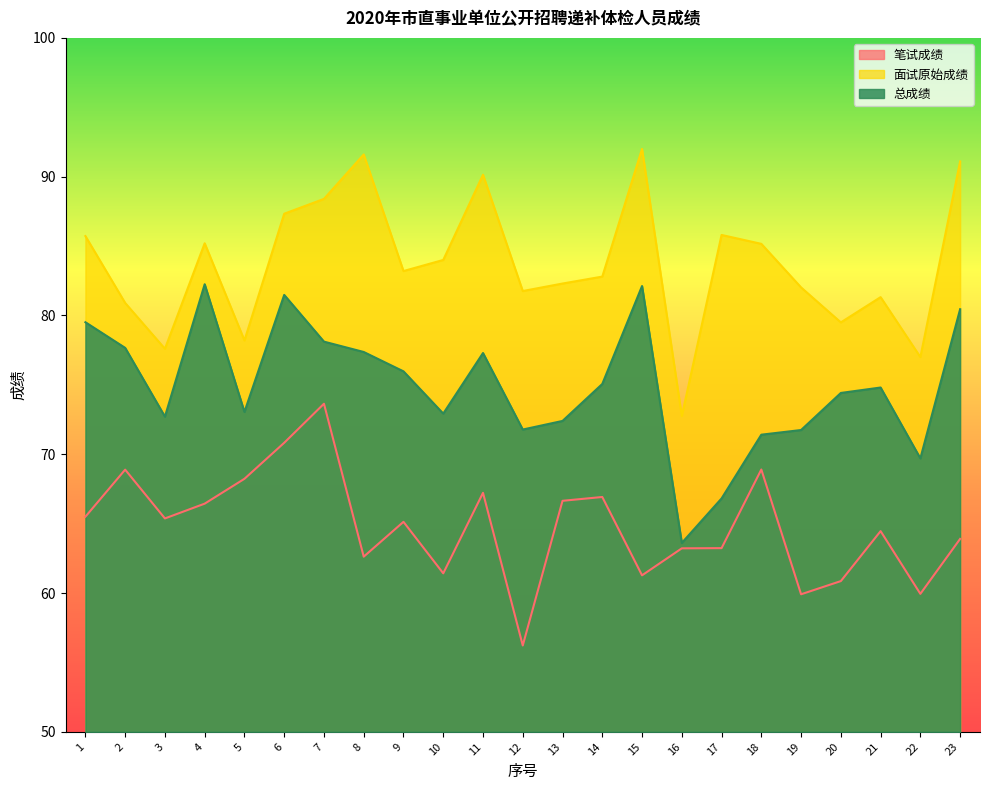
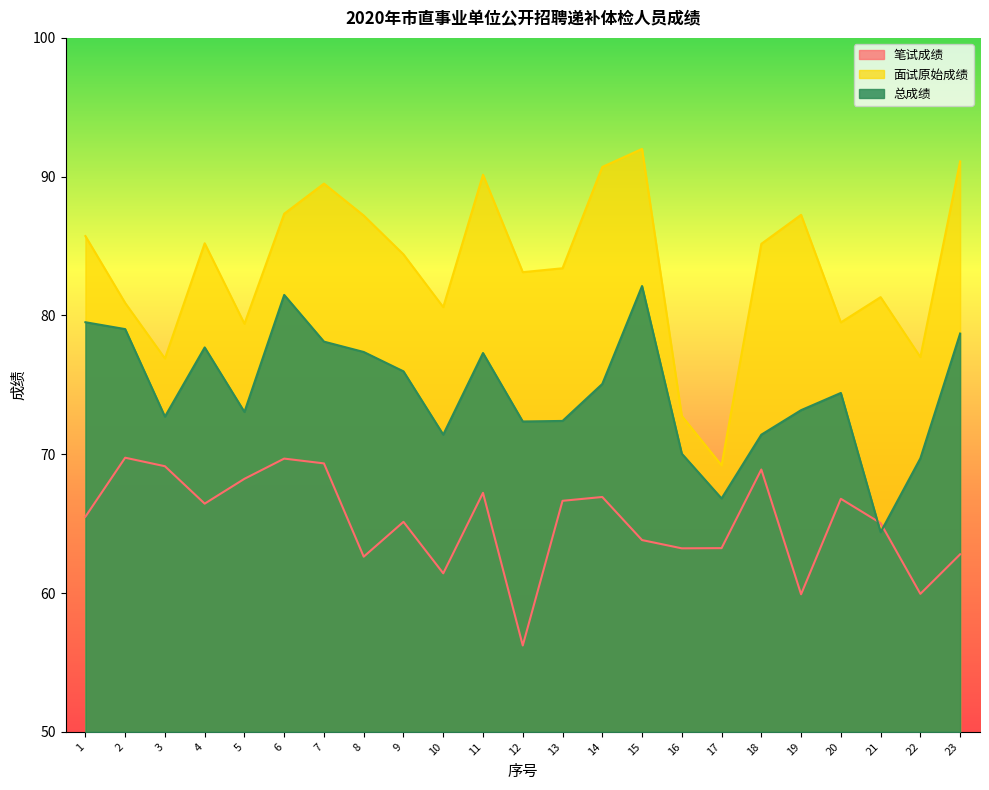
  {
    "笔试成绩": {
      "1": 65.5,
-     "2": 68.9,
-     "3": 65.4,
+     "2": 69.8,
+     "3": 69.1,
      "4": 66.4,
      "5": 68.2,
-     "6": 70.8,
-     "7": 73.6,
+     "6": 69.7,
+     "7": 69.3,
      "8": 62.6,
      "9": 65.1,
      "10": 61.4,
      "11": 67.2,
      "12": 56.2,
      "13": 66.6,
      "14": 66.9,
-     "15": 61.3,
+     "15": 63.8,
      "16": 63.2,
      "17": 63.2,
      "18": 68.9,
      "19": 59.9,
-     "20": 60.9,
-     "21": 64.5,
+     "20": 66.8,
+     "21": 65.0,
      "22": 59.9,
-     "23": 63.9
+     "23": 62.8
    },
    "面试原始成绩": {
      "1": 85.7,
      "2": 80.9,
-     "3": 77.6,
+     "3": 76.9,
      "4": 85.2,
-     "5": 78.2,
+     "5": 79.4,
      "6": 87.3,
-     "7": 88.4,
-     "8": 91.6,
-     "9": 83.2,
-     "10": 84.0,
+     "7": 89.5,
+     "8": 87.2,
+     "9": 84.4,
+     "10": 80.6,
      "11": 90.1,
-     "12": 81.8,
-     "13": 82.3,
-     "14": 82.8,
+     "12": 83.1,
+     "13": 83.4,
+     "14": 90.7,
      "15": 92.0,
      "16": 72.8,
-     "17": 85.8,
+     "17": 69.2,
      "18": 85.2,
-     "19": 82.0,
+     "19": 87.3,
      "20": 79.5,
      "21": 81.3,
      "22": 77.0,
      "23": 91.1
    },
    "总成绩": {
      "1": 79.5,
-     "2": 77.7,
+     "2": 79.0,
      "3": 72.7,
-     "4": 82.2,
+     "4": 77.7,
      "5": 73.0,
      "6": 81.5,
      "7": 78.1,
      "8": 77.4,
      "9": 76.0,
-     "10": 72.9,
+     "10": 71.4,
      "11": 77.3,
-     "12": 71.8,
+     "12": 72.4,
      "13": 72.4,
      "14": 75.1,
      "15": 82.1,
-     "16": 63.6,
+     "16": 70.0,
      "17": 66.8,
      "18": 71.4,
-     "19": 71.7,
+     "19": 73.2,
      "20": 74.4,
-     "21": 74.8,
+     "21": 64.4,
      "22": 69.7,
-     "23": 80.5
+     "23": 78.7
    }
  }
